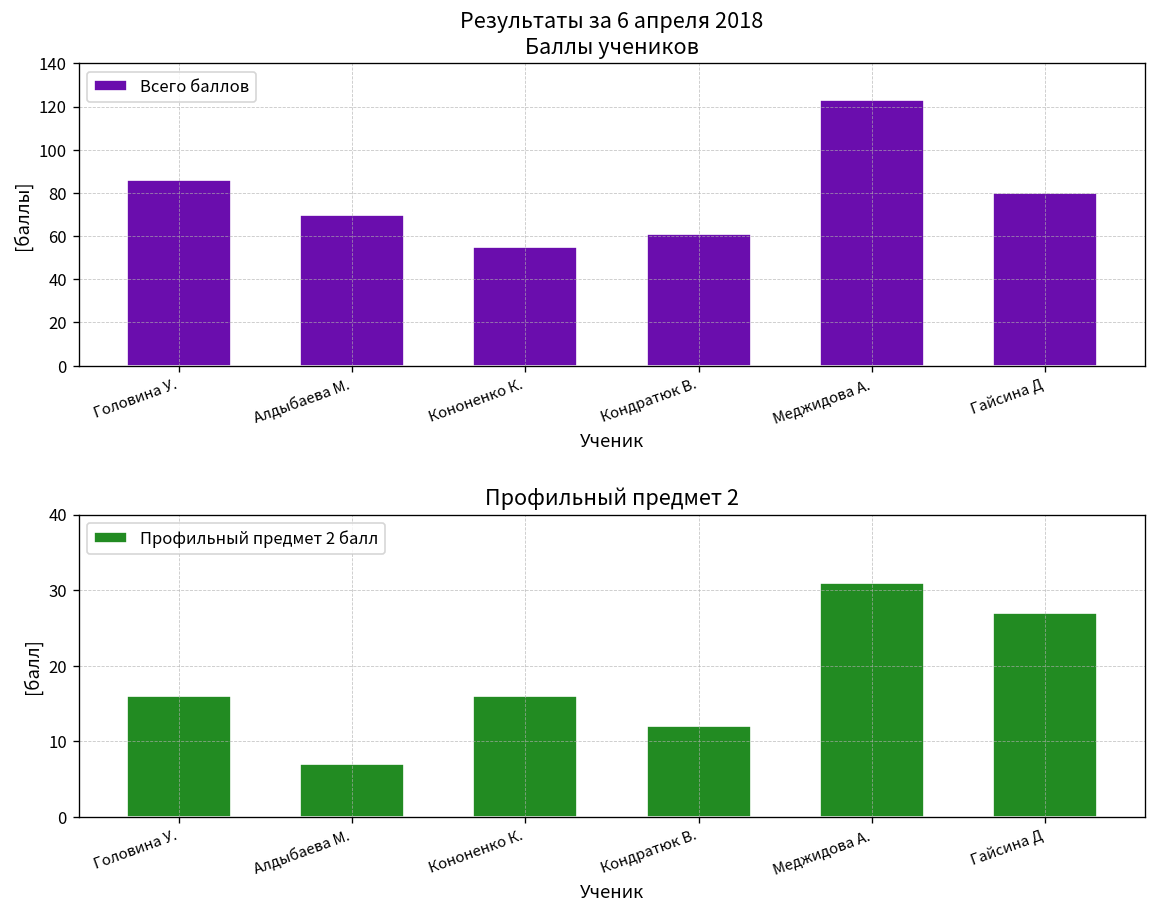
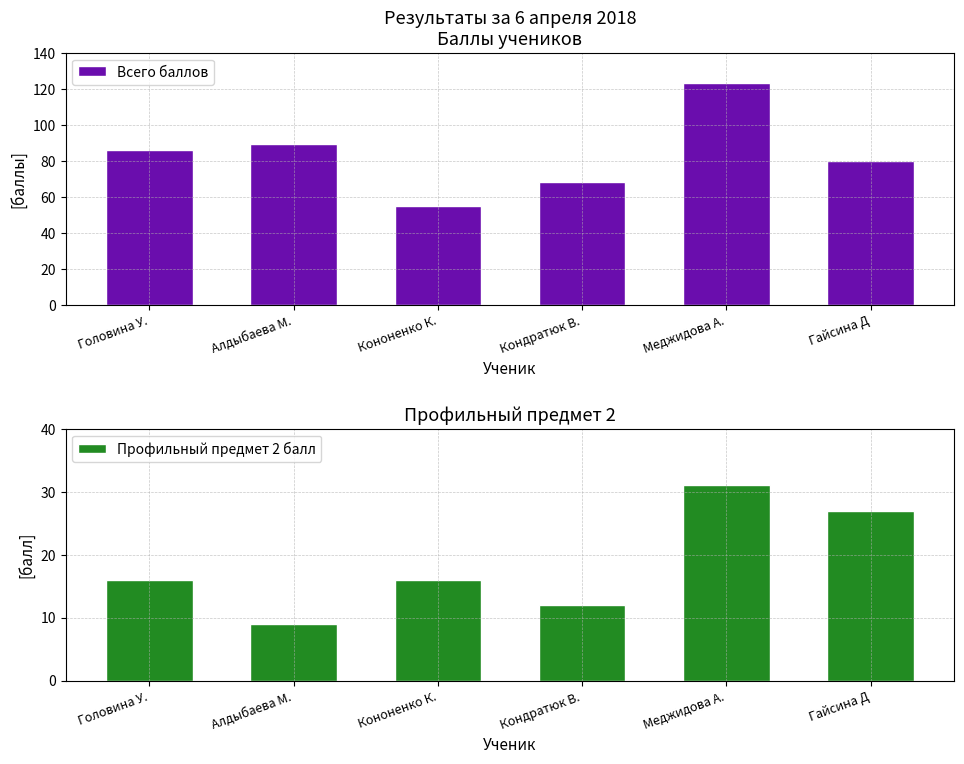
  {
    "Результаты за 6 апреля 2018 Баллы учеников": {
      "Головина У.": 86,
-     "Алдыбаева М.": 70,
+     "Алдыбаева М.": 89,
      "Кононенко К.": 55,
-     "Кондратюк В.": 61,
+     "Кондратюк В.": 68,
      "Меджидова А.": 123,
      "Гайсина Д": 80
    },
    "Профильный предмет 2": {
      "Головина У.": 16,
-     "Алдыбаева М.": 7,
+     "Алдыбаева М.": 9,
      "Кононенко К.": 16,
      "Кондратюк В.": 12,
      "Меджидова А.": 31,
      "Гайсина Д": 27
    }
  }
